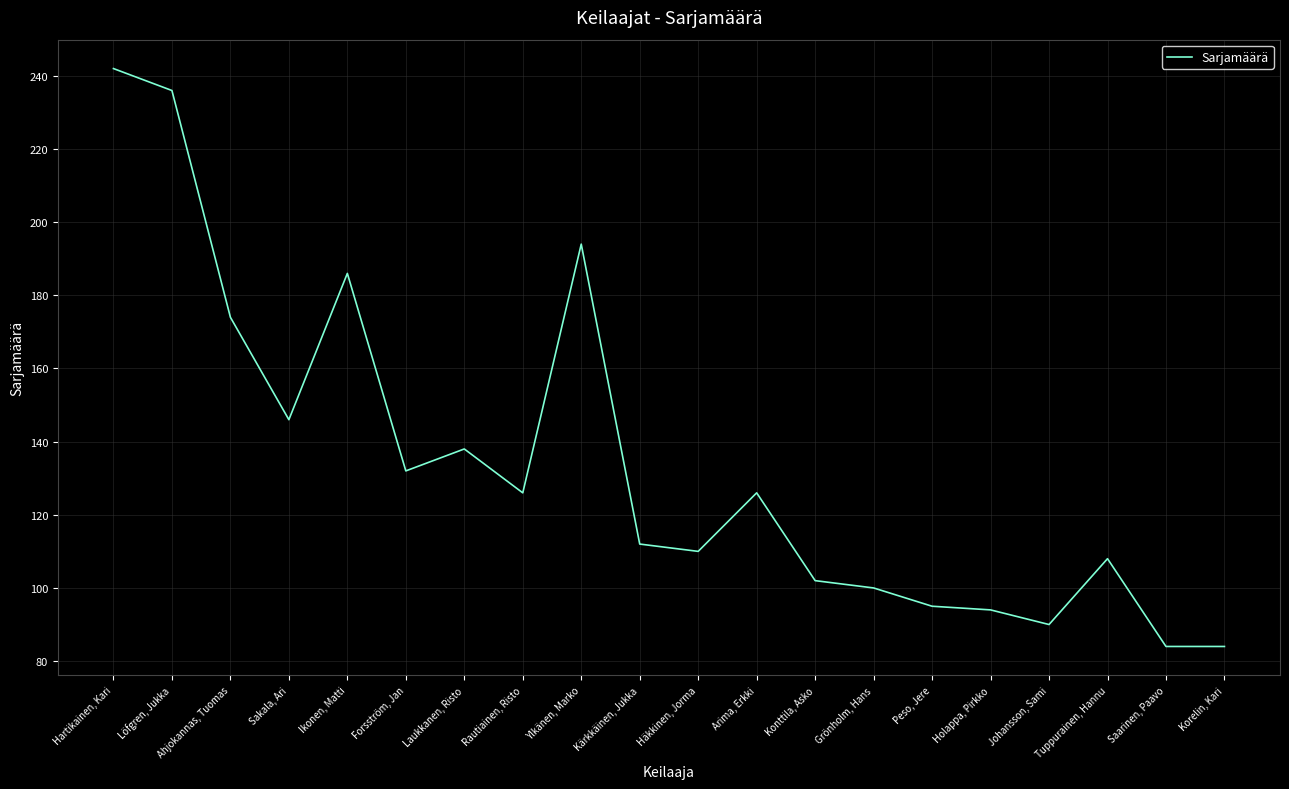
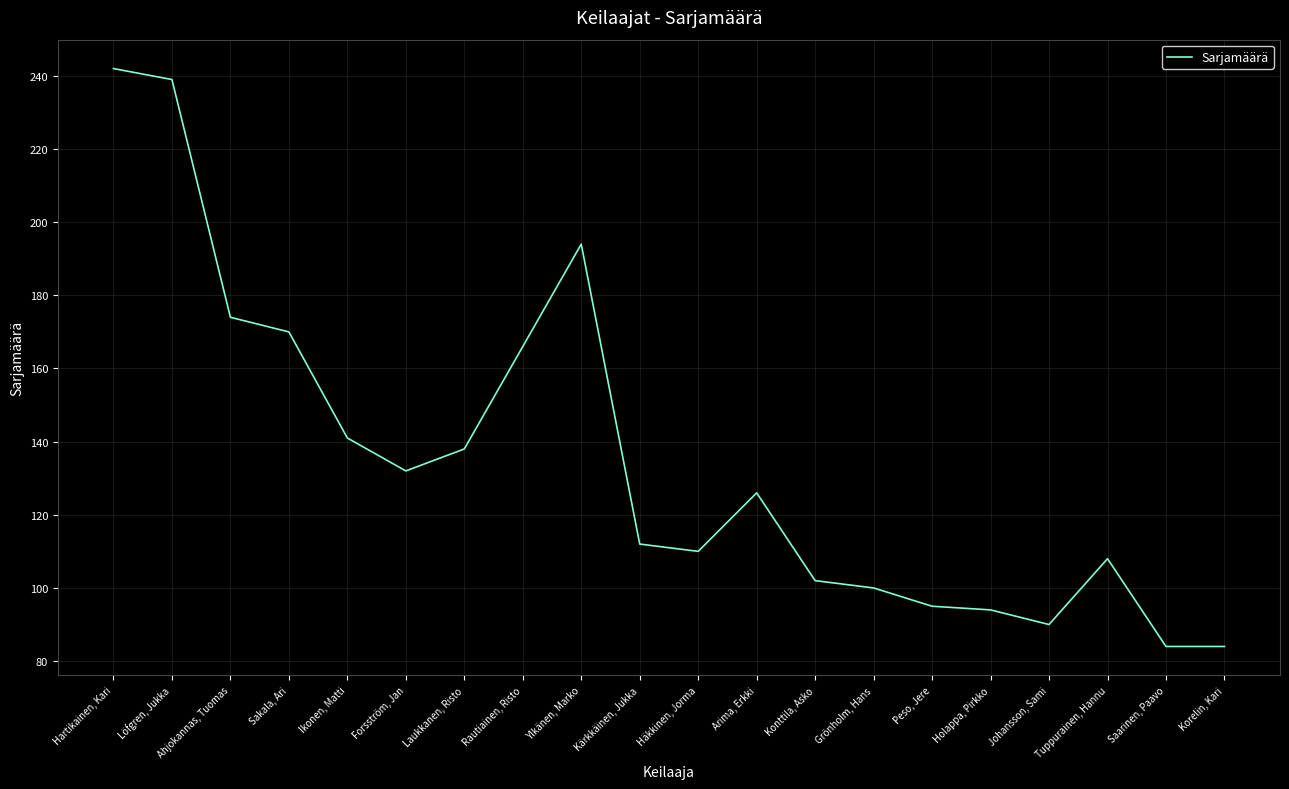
  {
    "Hartikainen, Kari": 242,
-   "Löfgren, Jukka": 236,
+   "Löfgren, Jukka": 239,
    "Ahjokannas, Tuomas": 174,
-   "Sakala, Ari": 146,
-   "Ikonen, Matti": 186,
+   "Sakala, Ari": 170,
+   "Ikonen, Matti": 141,
    "Forsström, Jan": 132,
    "Laukkanen, Risto": 138,
-   "Rautiainen, Risto": 126,
+   "Rautiainen, Risto": 166,
    "Ylkänen, Marko": 194,
    "Kärkkäinen, Jukka": 112,
    "Häkkinen, Jorma": 110,
    "Arima, Erkki": 126,
    "Konttila, Asko": 102,
    "Grönholm, Hans": 100,
    "Peso, Jere": 95,
    "Holappa, Pirkko": 94,
    "Johansson, Sami": 90,
    "Tuppurainen, Hannu": 108,
    "Saarinen, Paavo": 84,
    "Korelin, Kari": 84
  }
